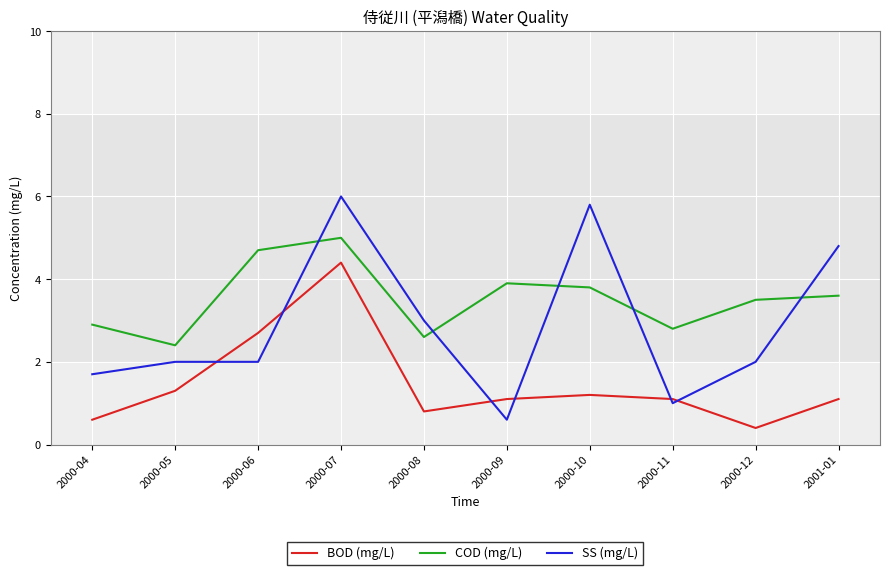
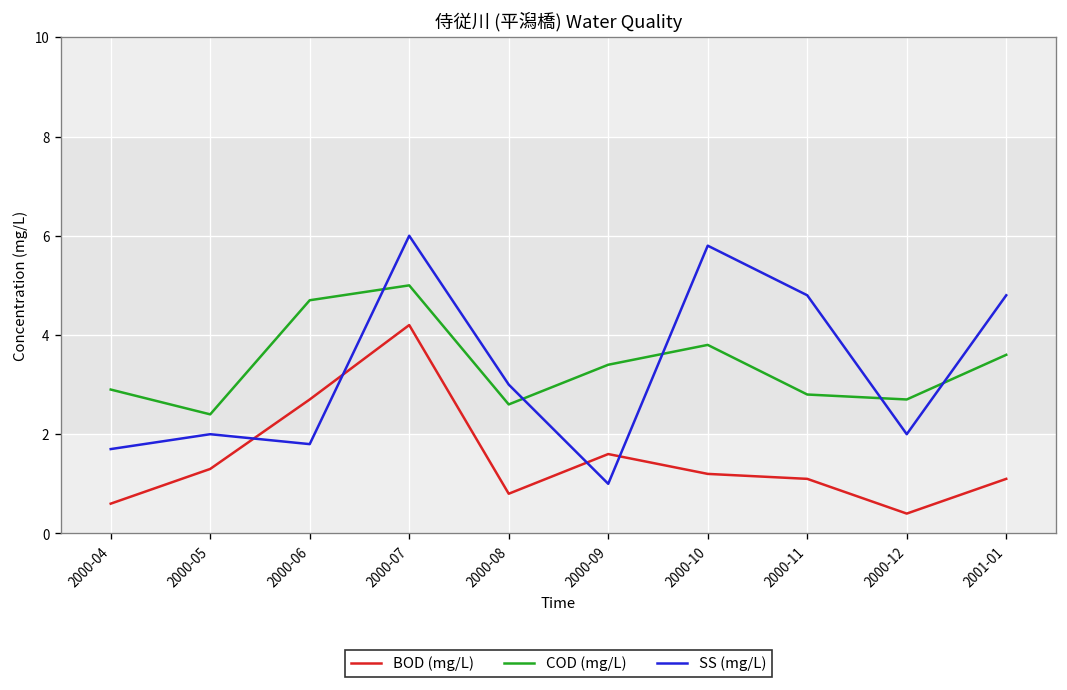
  {
    "BOD (mg/L)": {
      "2000-04": 0.6,
      "2000-05": 1.3,
      "2000-06": 2.7,
-     "2000-07": 4.4,
+     "2000-07": 4.2,
      "2000-08": 0.8,
-     "2000-09": 1.1,
+     "2000-09": 1.6,
      "2000-10": 1.2,
      "2000-11": 1.1,
      "2000-12": 0.4,
      "2001-01": 1.1
    },
    "COD (mg/L)": {
      "2000-04": 2.9,
      "2000-05": 2.4,
      "2000-06": 4.7,
      "2000-07": 5.0,
      "2000-08": 2.6,
-     "2000-09": 3.9,
+     "2000-09": 3.4,
      "2000-10": 3.8,
      "2000-11": 2.8,
-     "2000-12": 3.5,
+     "2000-12": 2.7,
      "2001-01": 3.6
    },
    "SS (mg/L)": {
      "2000-04": 1.7,
      "2000-05": 2.0,
-     "2000-06": 2.0,
+     "2000-06": 1.8,
      "2000-07": 6.0,
      "2000-08": 3.0,
-     "2000-09": 0.6,
+     "2000-09": 1.0,
      "2000-10": 5.8,
-     "2000-11": 1.0,
+     "2000-11": 4.8,
      "2000-12": 2.0,
      "2001-01": 4.8
    }
  }
